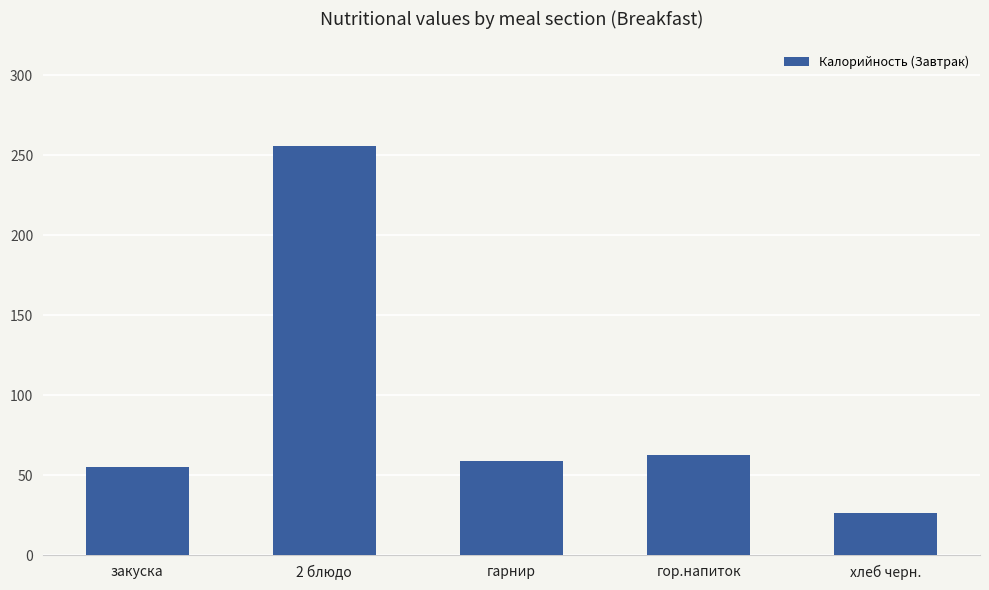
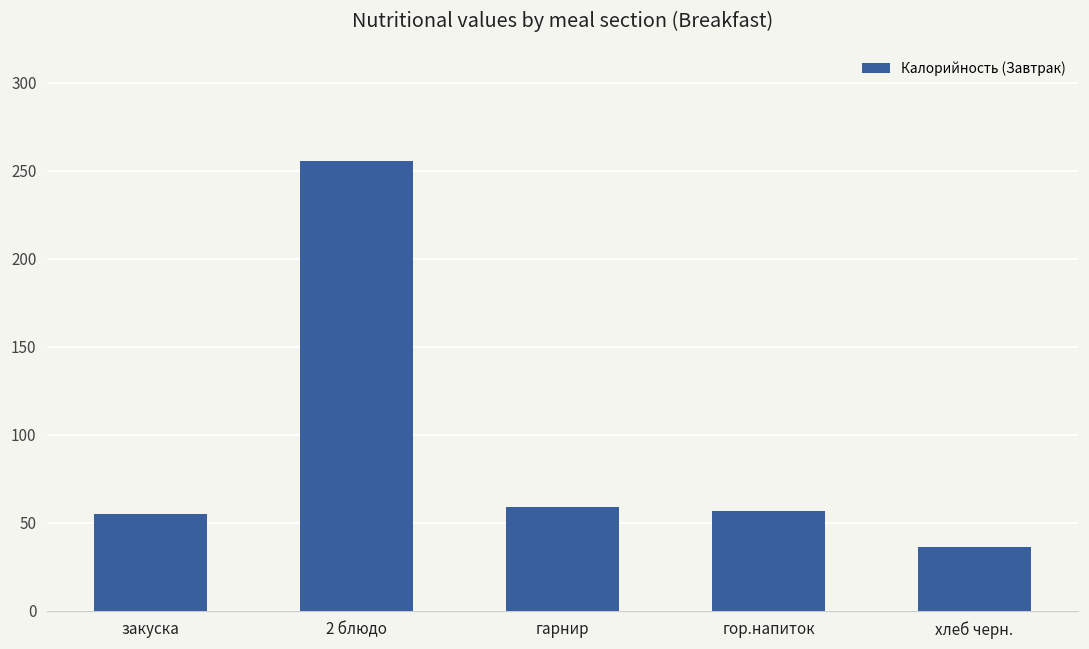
  {
    "закуска": 55,
    "2 блюдо": 256,
    "гарнир": 59,
-   "гор.напиток": 63,
-   "хлеб черн.": 26
+   "гор.напиток": 57,
+   "хлеб черн.": 36
  }
